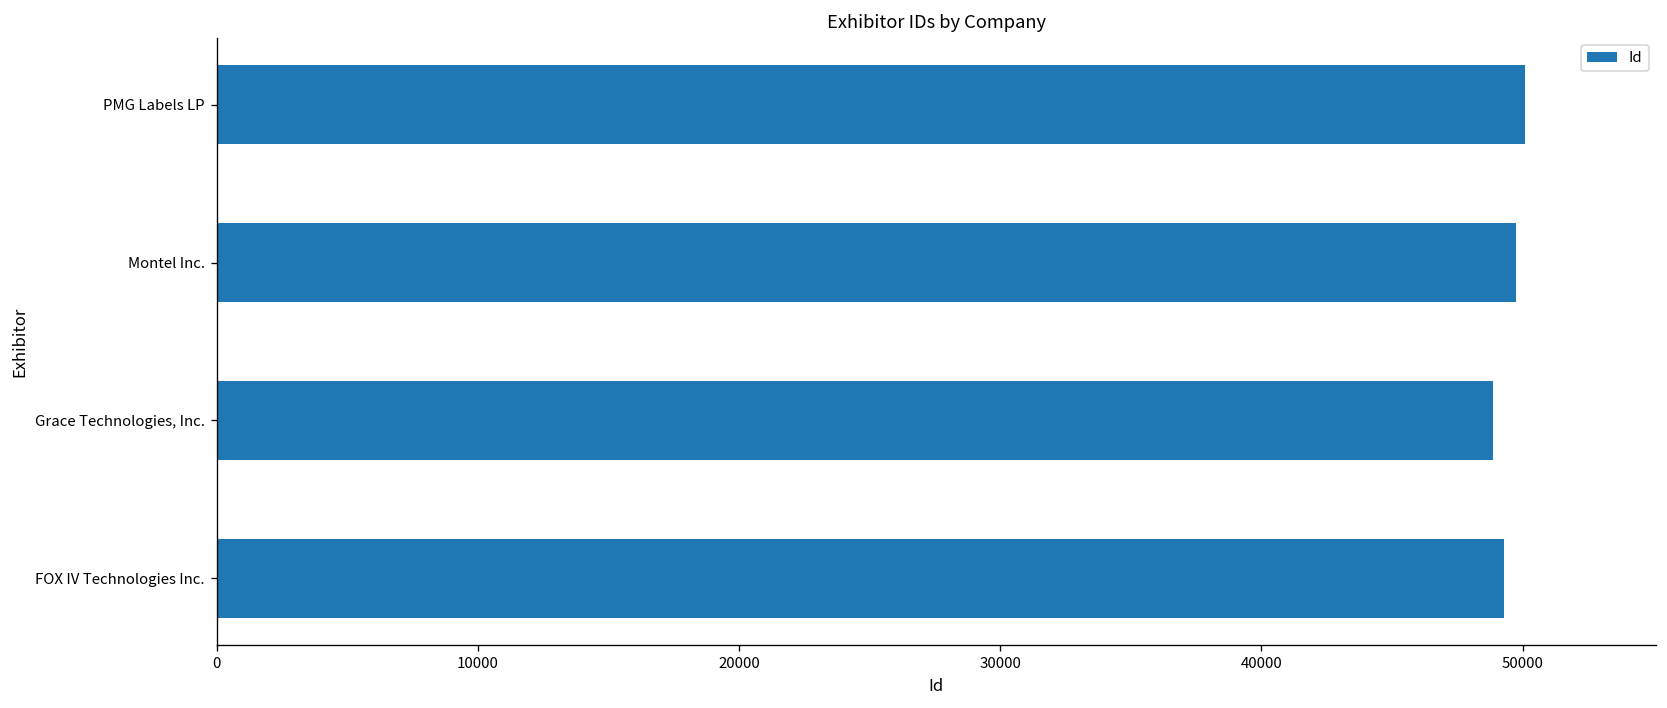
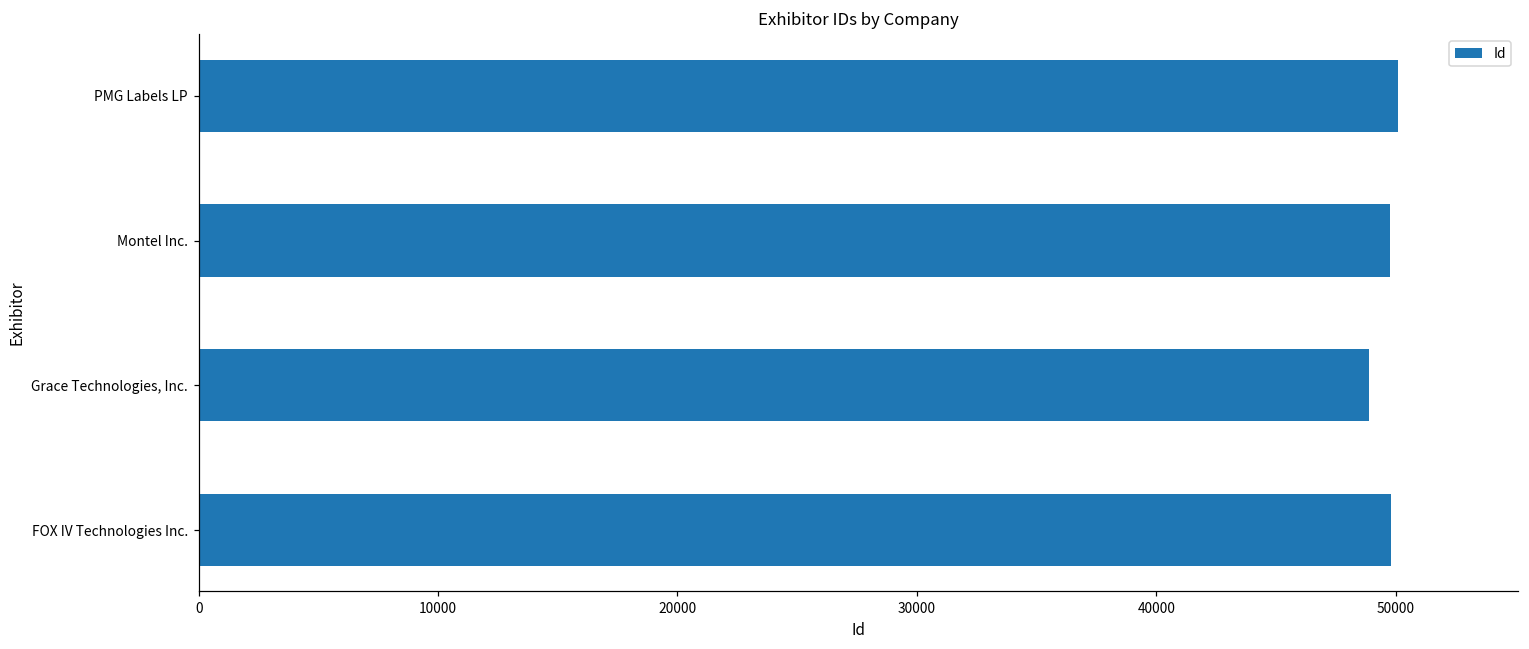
  {
    "PMG Labels LP": 50100,
    "Montel Inc.": 49700,
    "Grace Technologies, Inc.": 48900,
-   "FOX IV Technologies Inc.": 49300
+   "FOX IV Technologies Inc.": 49800
  }
